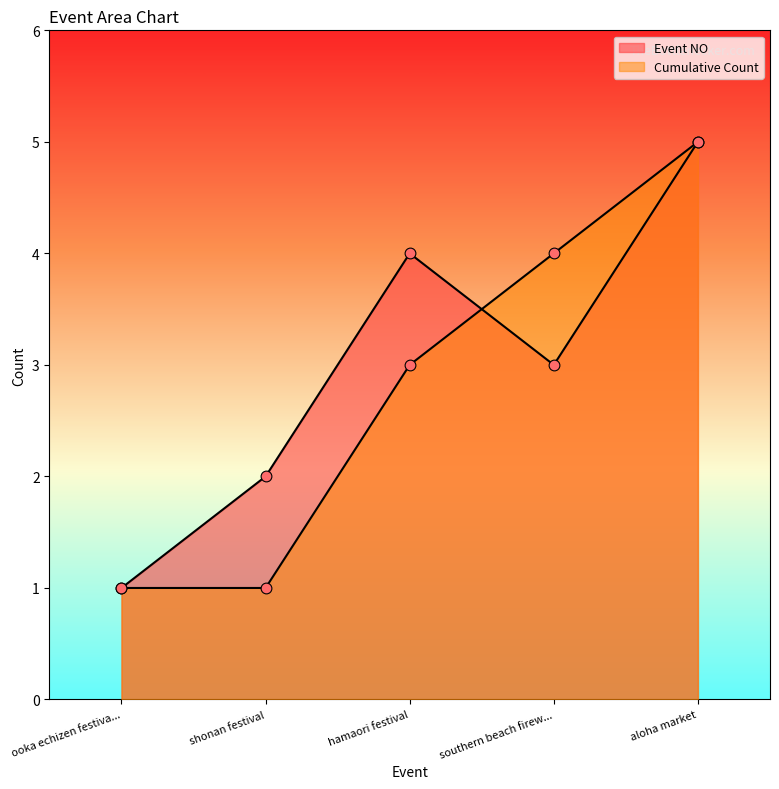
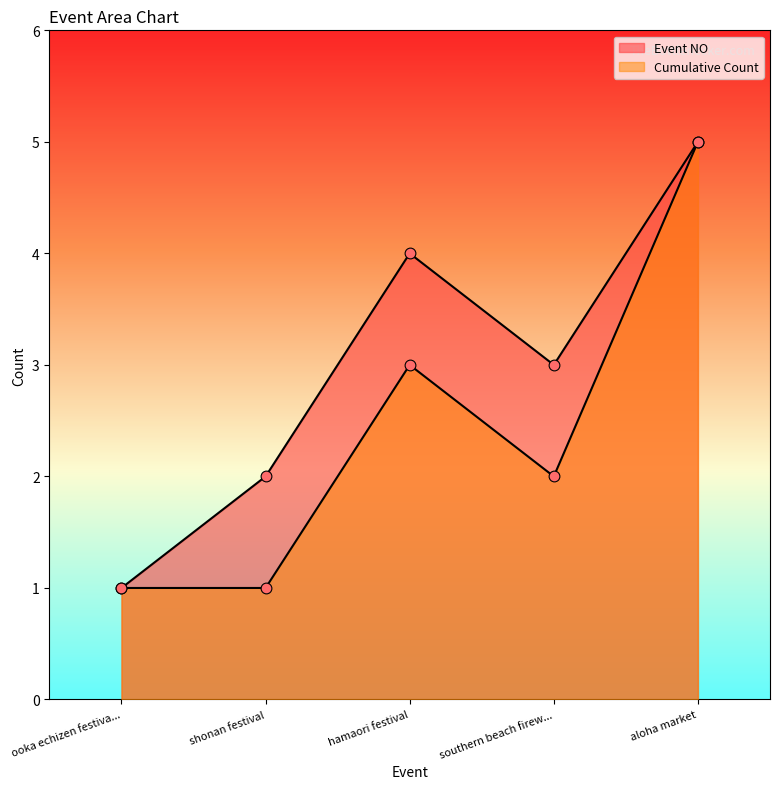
  {
    "Event NO": {
      "shonan festival": 2,
      "hamaori festival": 4,
      "southern beach firew...": 3
    },
    "Cumulative Count": {
      "shonan festival": 1,
      "hamaori festival": 3,
-     "southern beach firew...": 4
+     "southern beach firew...": 2
    }
  }
